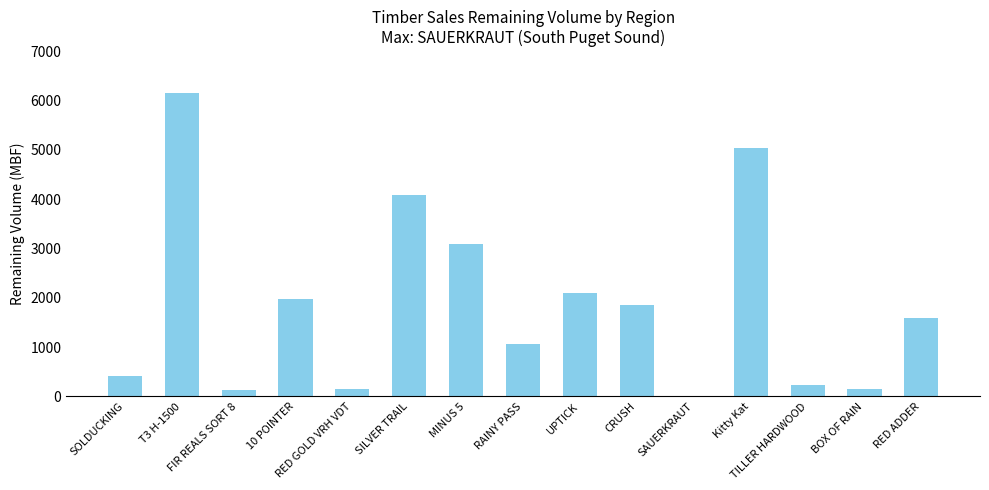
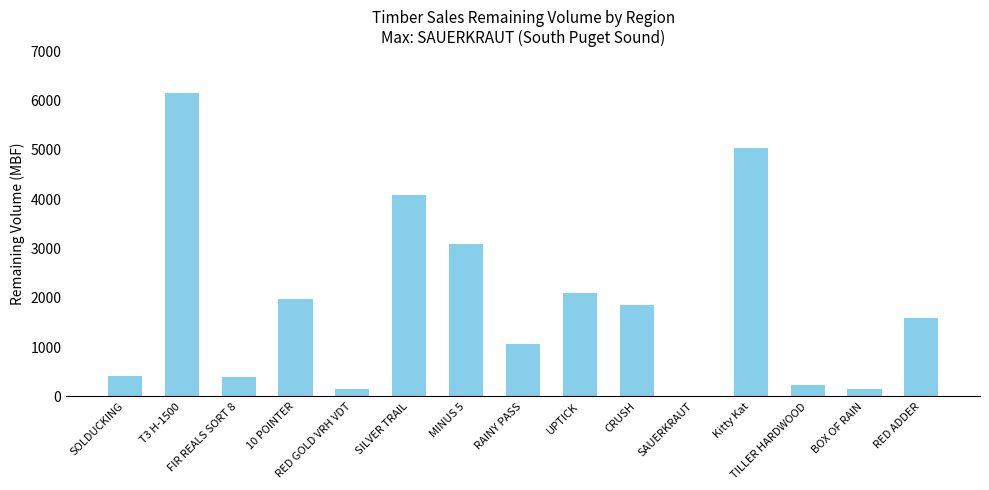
  {
    "SOLDUCKING": 400,
    "T3 H-1500": 6200,
-   "FIR REALS SORT 8": 100,
+   "FIR REALS SORT 8": 400,
    "10 POINTER": 2000,
    "RED GOLD VRH VDT": 100,
    "SILVER TRAIL": 4100,
    "MINUS 5": 3100,
    "RAINY PASS": 1100,
    "UPTICK": 2100,
    "CRUSH": 1900,
    "Kitty Kat": 5000,
    "TILLER HARDWOOD": 200,
    "BOX OF RAIN": 100,
    "RED ADDER": 1600
  }
